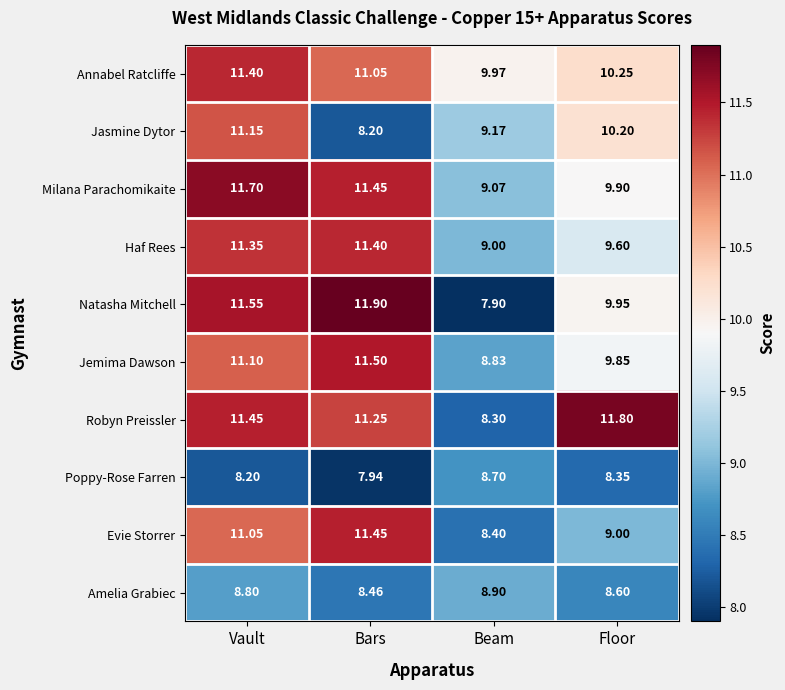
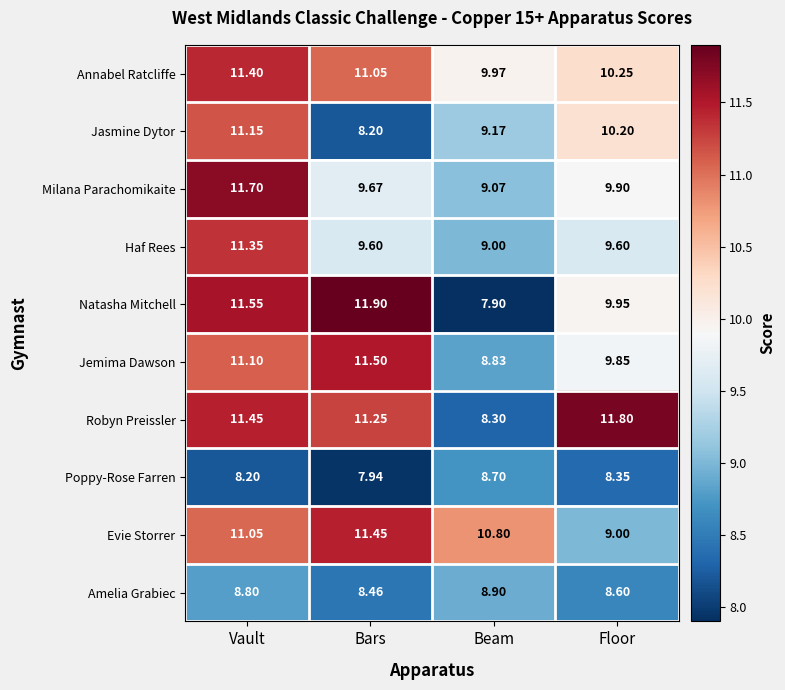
  {
    "Annabel Ratcliffe": {
      "Vault": 11.40,
      "Bars": 11.05,
      "Beam": 9.97,
      "Floor": 10.25
    },
    "Jasmine Dytor": {
      "Vault": 11.15,
      "Bars": 8.20,
      "Beam": 9.17,
      "Floor": 10.20
    },
    "Milana Parachomikaite": {
      "Vault": 11.70,
-     "Bars": 11.45,
+     "Bars": 9.67,
      "Beam": 9.07,
      "Floor": 9.90
    },
    "Haf Rees": {
      "Vault": 11.35,
-     "Bars": 11.40,
+     "Bars": 9.60,
      "Beam": 9.00,
      "Floor": 9.60
    },
    "Natasha Mitchell": {
      "Vault": 11.55,
      "Bars": 11.90,
      "Beam": 7.90,
      "Floor": 9.95
    },
    "Jemima Dawson": {
      "Vault": 11.10,
      "Bars": 11.50,
      "Beam": 8.83,
      "Floor": 9.85
    },
    "Robyn Preissler": {
      "Vault": 11.45,
      "Bars": 11.25,
      "Beam": 8.30,
      "Floor": 11.80
    },
    "Poppy-Rose Farren": {
      "Vault": 8.20,
      "Bars": 7.94,
      "Beam": 8.70,
      "Floor": 8.35
    },
    "Evie Storrer": {
      "Vault": 11.05,
      "Bars": 11.45,
-     "Beam": 8.40,
+     "Beam": 10.80,
      "Floor": 9.00
    },
    "Amelia Grabiec": {
      "Vault": 8.80,
      "Bars": 8.46,
      "Beam": 8.90,
      "Floor": 8.60
    }
  }
